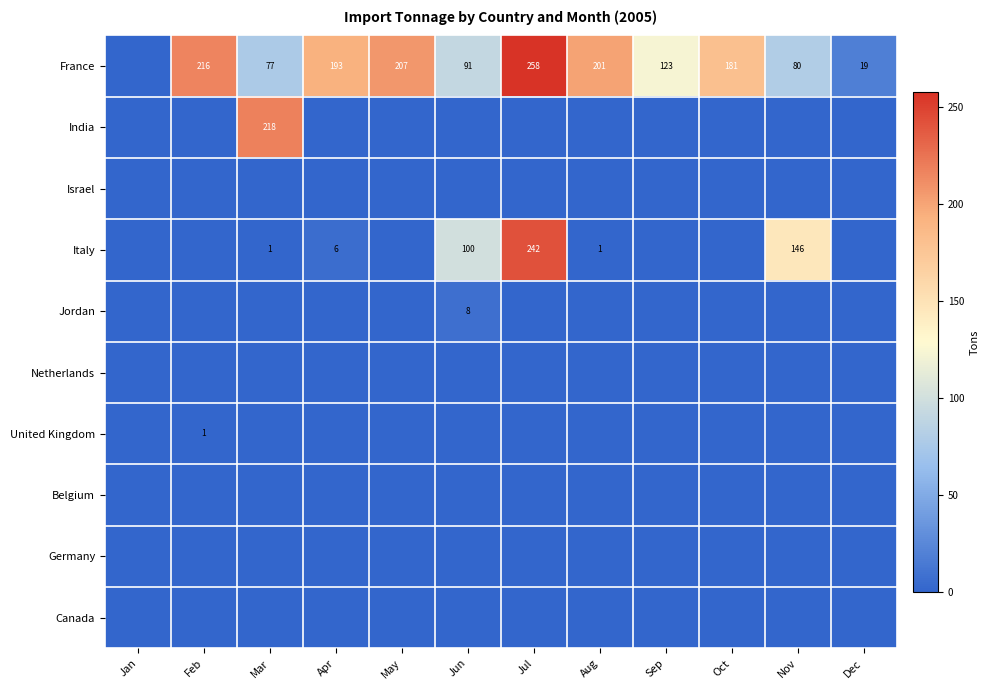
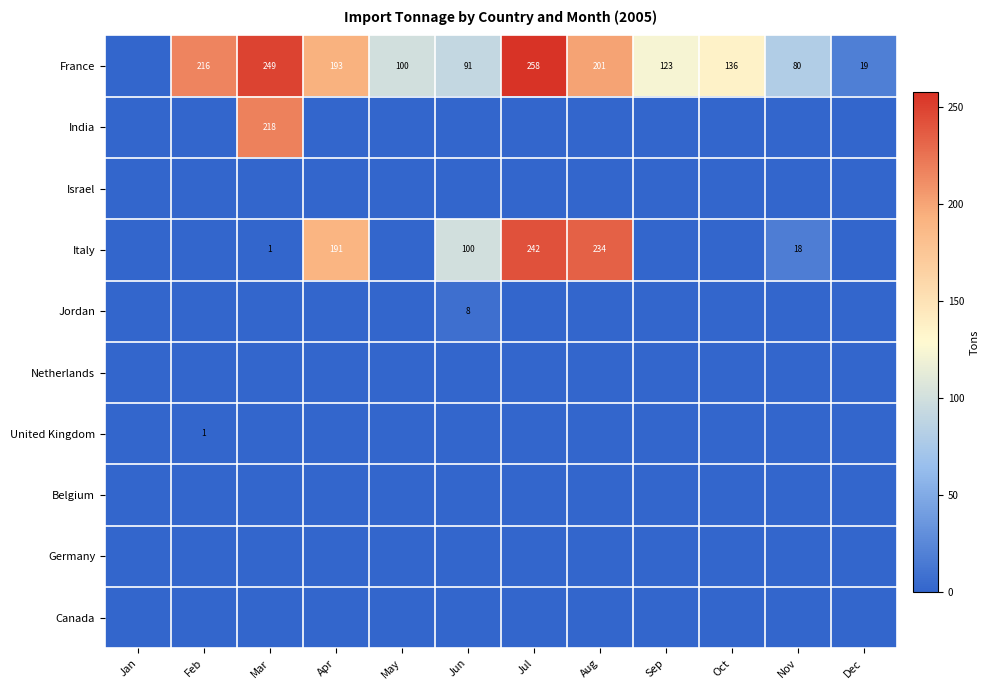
  {
    "France": {
      "Feb": 216,
-     "Mar": 77,
+     "Mar": 249,
      "Apr": 193,
-     "May": 207,
+     "May": 100,
      "Jun": 91,
      "Jul": 258,
      "Aug": 201,
      "Sep": 123,
-     "Oct": 181,
+     "Oct": 136,
      "Nov": 80,
      "Dec": 19
    },
    "India": {
      "Mar": 218
    },
    "Italy": {
      "Mar": 1,
-     "Apr": 6,
+     "Apr": 191,
      "Jun": 100,
      "Jul": 242,
-     "Aug": 1,
-     "Nov": 146
+     "Aug": 234,
+     "Nov": 18
    },
    "Jordan": {
      "Jun": 8
    },
    "United Kingdom": {
      "Feb": 1
    }
  }
